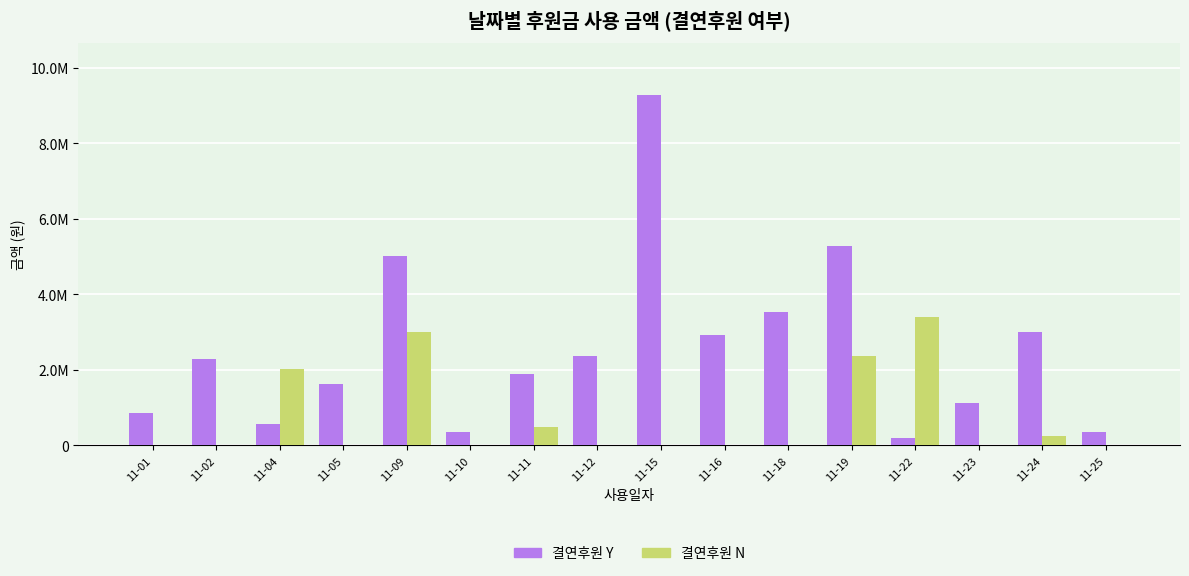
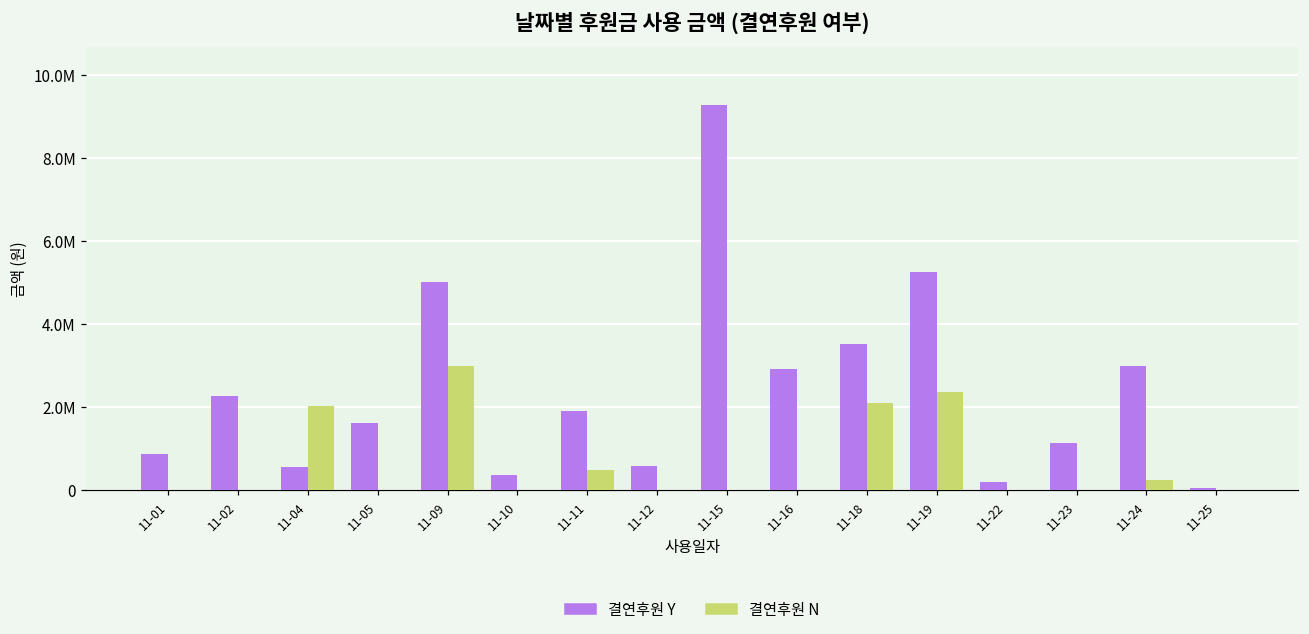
  {
    "결연후원 Y": {
      "11-01": 900000,
      "11-02": 2300000,
      "11-04": 600000,
      "11-05": 1600000,
      "11-09": 5000000,
      "11-10": 400000,
      "11-11": 1900000,
-     "11-12": 2400000,
+     "11-12": 600000,
      "11-15": 9300000,
      "11-16": 2900000,
      "11-18": 3500000,
      "11-19": 5300000,
      "11-22": 200000,
      "11-23": 1100000,
      "11-24": 3000000,
-     "11-25": 300000
+     "11-25": 0
    },
    "결연후원 N": {
      "11-01": 0,
      "11-02": 0,
      "11-04": 2000000,
      "11-05": 0,
      "11-09": 3000000,
      "11-10": 0,
      "11-11": 500000,
      "11-12": 0,
      "11-15": 0,
      "11-16": 0,
-     "11-18": 0,
+     "11-18": 2100000,
      "11-19": 2400000,
-     "11-22": 3400000,
+     "11-22": 0,
      "11-23": 0,
      "11-24": 200000,
      "11-25": 0
    }
  }
